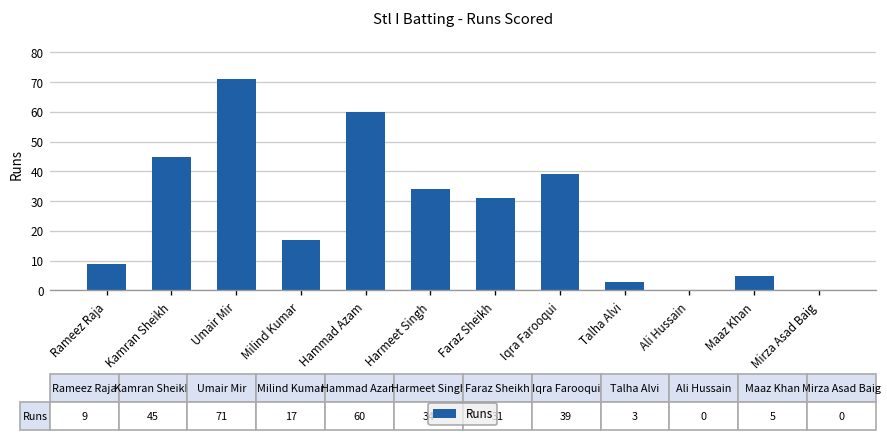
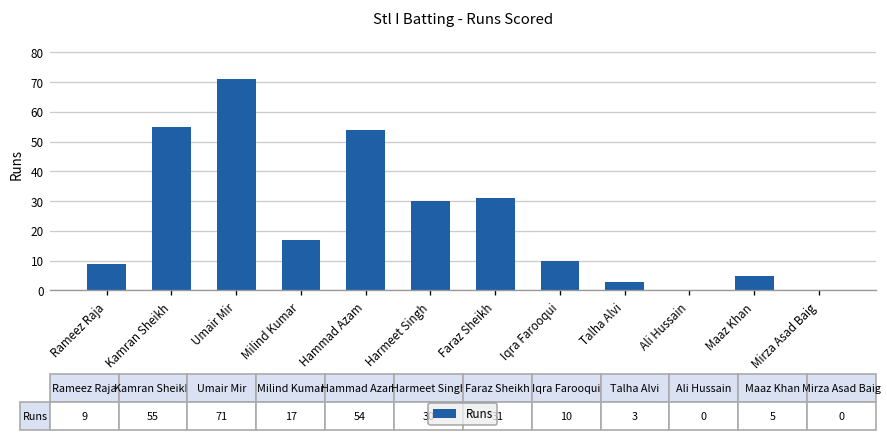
  {
-   "Kamran Sheikh": 45,
-   "Hammad Azam": 60,
-   "Harmeet Singh": 34,
-   "Iqra Farooqui": 39
+   "Kamran Sheikh": 55,
+   "Hammad Azam": 54,
+   "Harmeet Singh": 30,
+   "Iqra Farooqui": 10
  }
